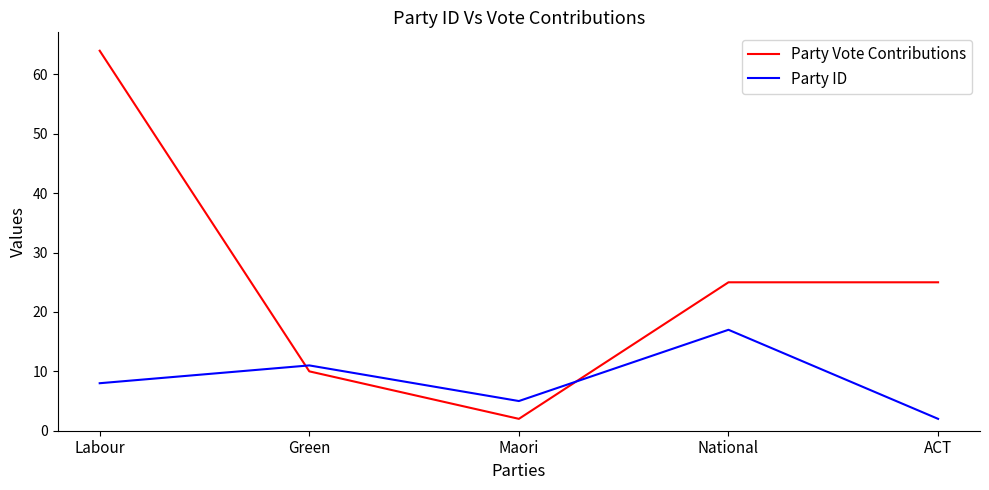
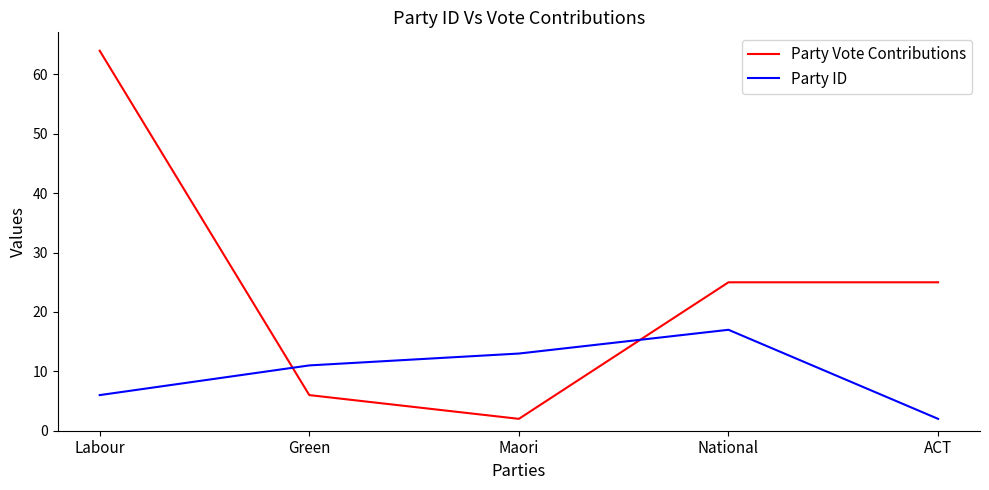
  {
    "Party Vote Contributions": {
      "Labour": 64,
-     "Green": 10,
+     "Green": 6,
      "Maori": 2,
      "National": 25,
      "ACT": 25
    },
    "Party ID": {
-     "Labour": 8,
+     "Labour": 6,
      "Green": 11,
-     "Maori": 5,
+     "Maori": 13,
      "National": 17,
      "ACT": 2
    }
  }
